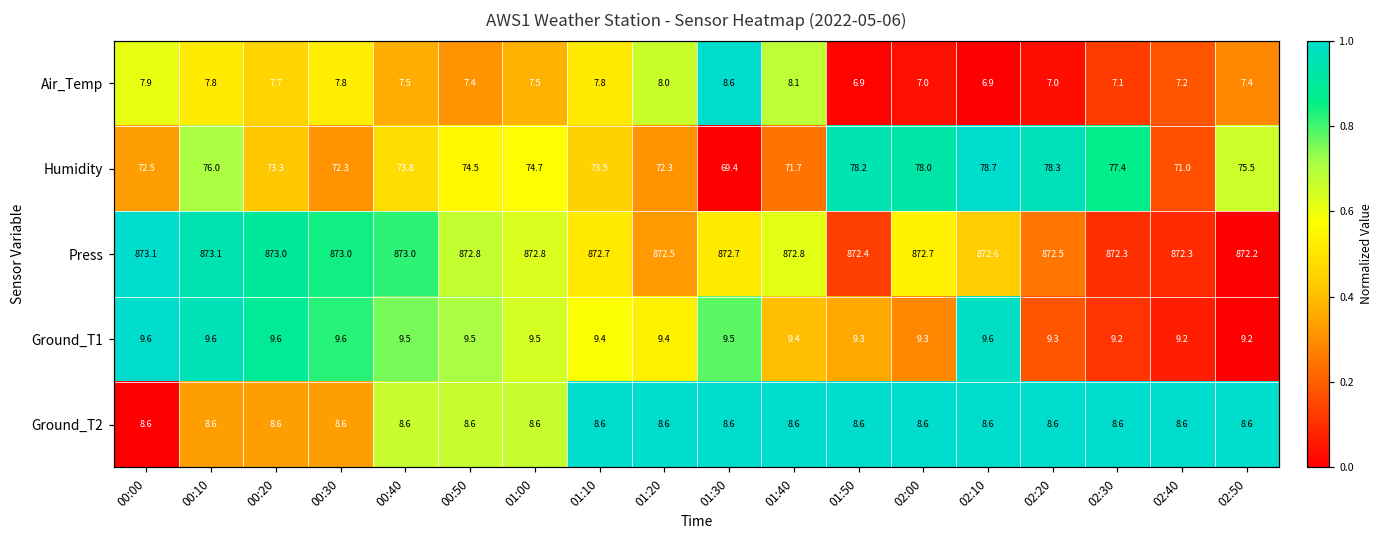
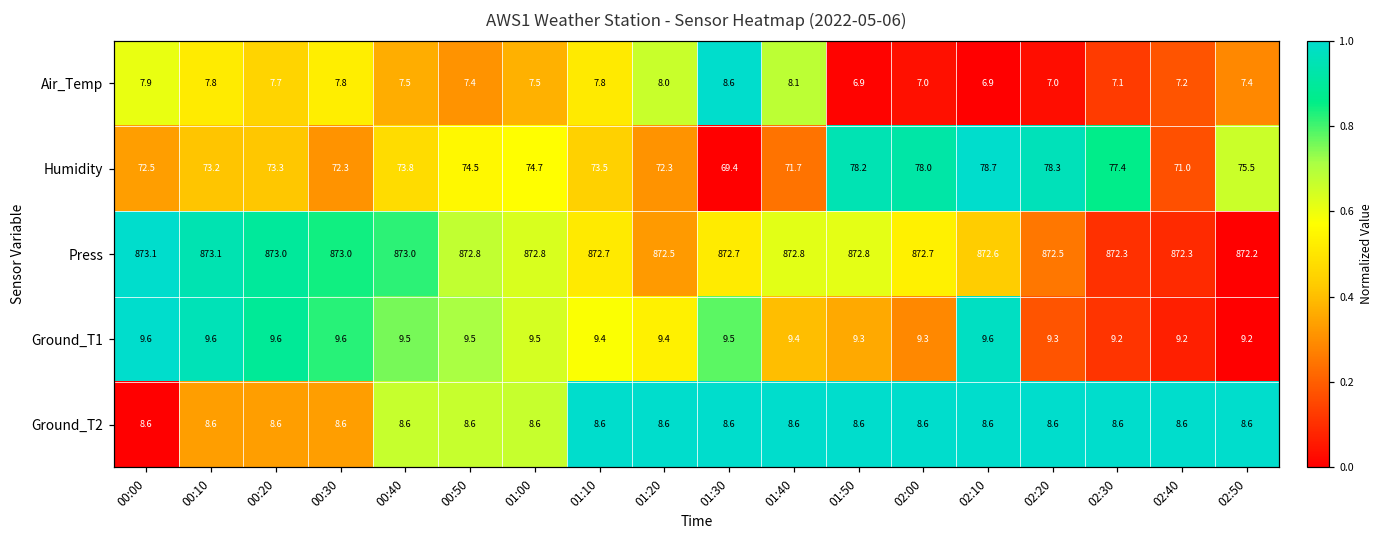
  {
    "Air_Temp": {
      "00:00": 7.9,
      "00:10": 7.8,
      "00:20": 7.7,
      "00:30": 7.8,
      "00:40": 7.5,
      "00:50": 7.4,
      "01:00": 7.5,
      "01:10": 7.8,
      "01:20": 8.0,
      "01:30": 8.6,
      "01:40": 8.1,
      "01:50": 6.9,
      "02:00": 7.0,
      "02:10": 6.9,
      "02:20": 7.0,
      "02:30": 7.1,
      "02:40": 7.2,
      "02:50": 7.4
    },
    "Humidity": {
      "00:00": 72.5,
-     "00:10": 76.0,
+     "00:10": 73.2,
      "00:20": 73.3,
      "00:30": 72.3,
      "00:40": 73.8,
      "00:50": 74.5,
      "01:00": 74.7,
      "01:10": 73.5,
      "01:20": 72.3,
      "01:30": 69.4,
      "01:40": 71.7,
      "01:50": 78.2,
      "02:00": 78.0,
      "02:10": 78.7,
      "02:20": 78.3,
      "02:30": 77.4,
      "02:40": 71.0,
      "02:50": 75.5
    },
    "Press": {
      "00:00": 873.1,
      "00:10": 873.1,
      "00:20": 873.0,
      "00:30": 873.0,
      "00:40": 873.0,
      "00:50": 872.8,
      "01:00": 872.8,
      "01:10": 872.7,
      "01:20": 872.5,
      "01:30": 872.7,
      "01:40": 872.8,
-     "01:50": 872.4,
+     "01:50": 872.8,
      "02:00": 872.7,
      "02:10": 872.6,
      "02:20": 872.5,
      "02:30": 872.3,
      "02:40": 872.3,
      "02:50": 872.2
    },
    "Ground_T1": {
      "00:00": 9.6,
      "00:10": 9.6,
      "00:20": 9.6,
      "00:30": 9.6,
      "00:40": 9.5,
      "00:50": 9.5,
      "01:00": 9.5,
      "01:10": 9.4,
      "01:20": 9.4,
      "01:30": 9.5,
      "01:40": 9.4,
      "01:50": 9.3,
      "02:00": 9.3,
      "02:10": 9.6,
      "02:20": 9.3,
      "02:30": 9.2,
      "02:40": 9.2,
      "02:50": 9.2
    },
    "Ground_T2": {
      "00:00": 8.6,
      "00:10": 8.6,
      "00:20": 8.6,
      "00:30": 8.6,
      "00:40": 8.6,
      "00:50": 8.6,
      "01:00": 8.6,
      "01:10": 8.6,
      "01:20": 8.6,
      "01:30": 8.6,
      "01:40": 8.6,
      "01:50": 8.6,
      "02:00": 8.6,
      "02:10": 8.6,
      "02:20": 8.6,
      "02:30": 8.6,
      "02:40": 8.6,
      "02:50": 8.6
    }
  }
